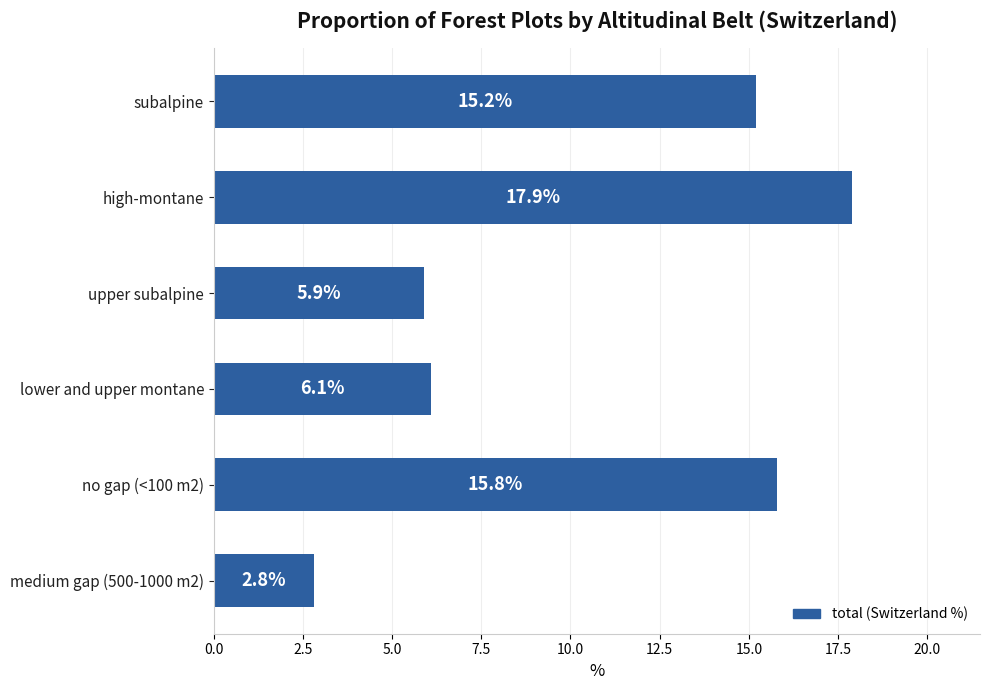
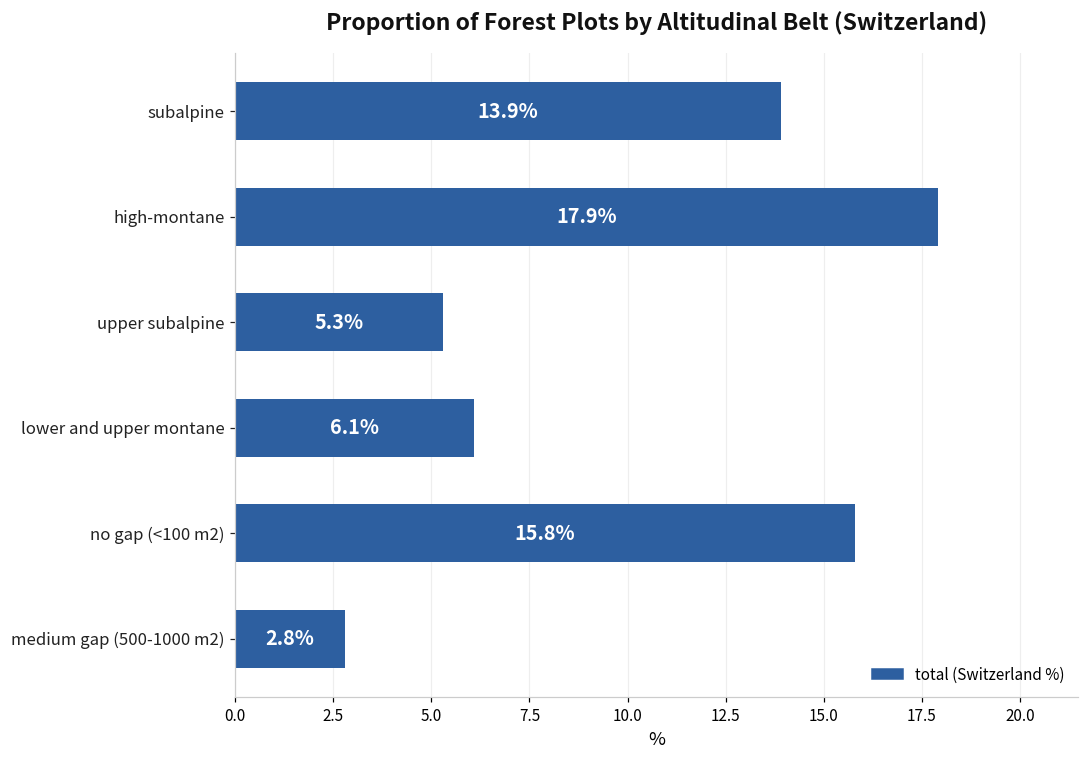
  {
-   "subalpine": "15.2%",
+   "subalpine": "13.9%",
    "high-montane": "17.9%",
-   "upper subalpine": "5.9%",
+   "upper subalpine": "5.3%",
    "lower and upper montane": "6.1%",
    "no gap (<100 m2)": "15.8%",
    "medium gap (500-1000 m2)": "2.8%"
  }
